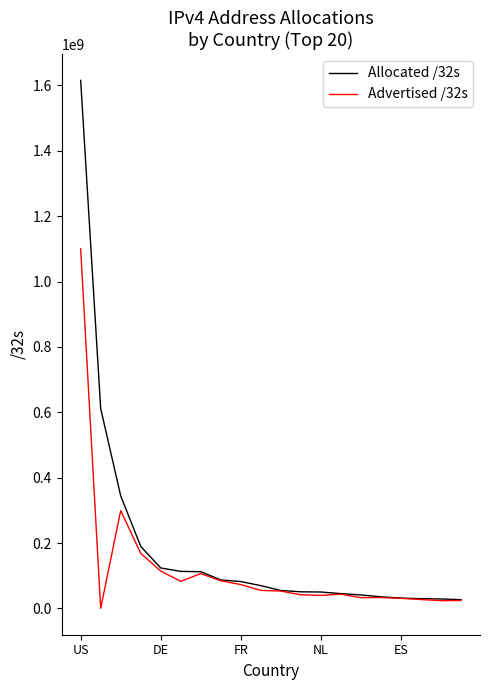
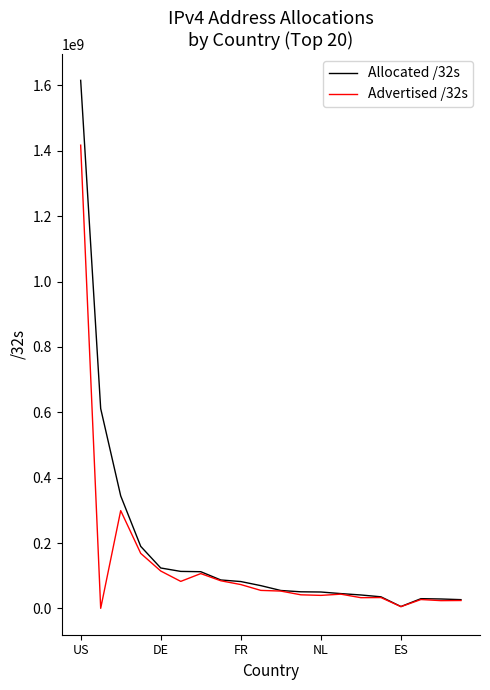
  {
    "Allocated /32s": {
      "US": 1620000000,
      "DE": 120000000,
      "FR": 80000000,
      "NL": 50000000,
-     "ES": 30000000
+     "ES": 10000000
    },
    "Advertised /32s": {
-     "US": 1100000000,
+     "US": 1420000000,
      "DE": 110000000,
      "FR": 70000000,
      "NL": 40000000,
-     "ES": 30000000
+     "ES": 10000000
    }
  }
